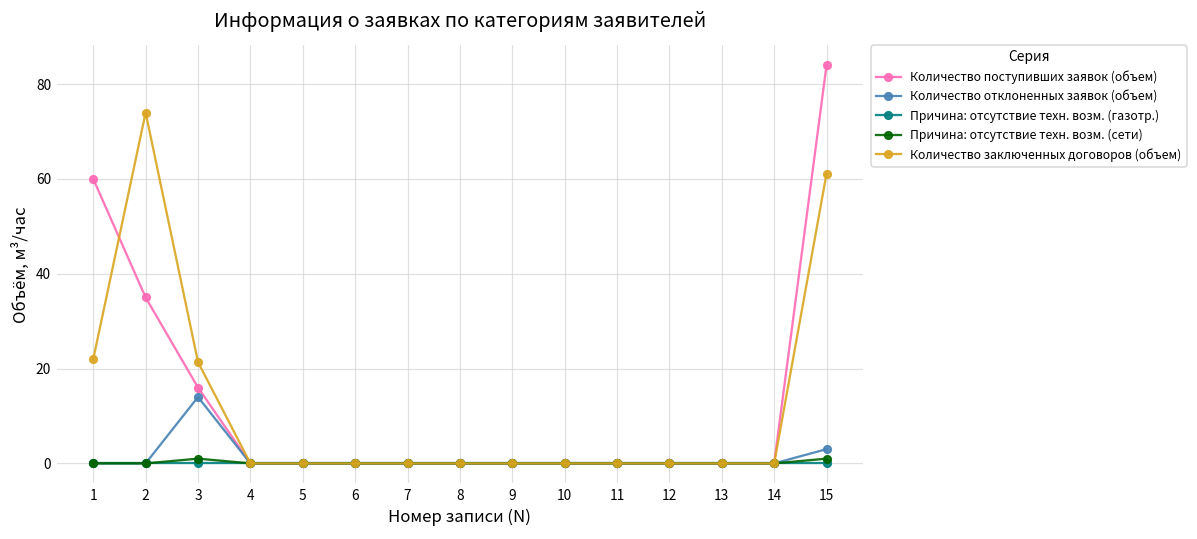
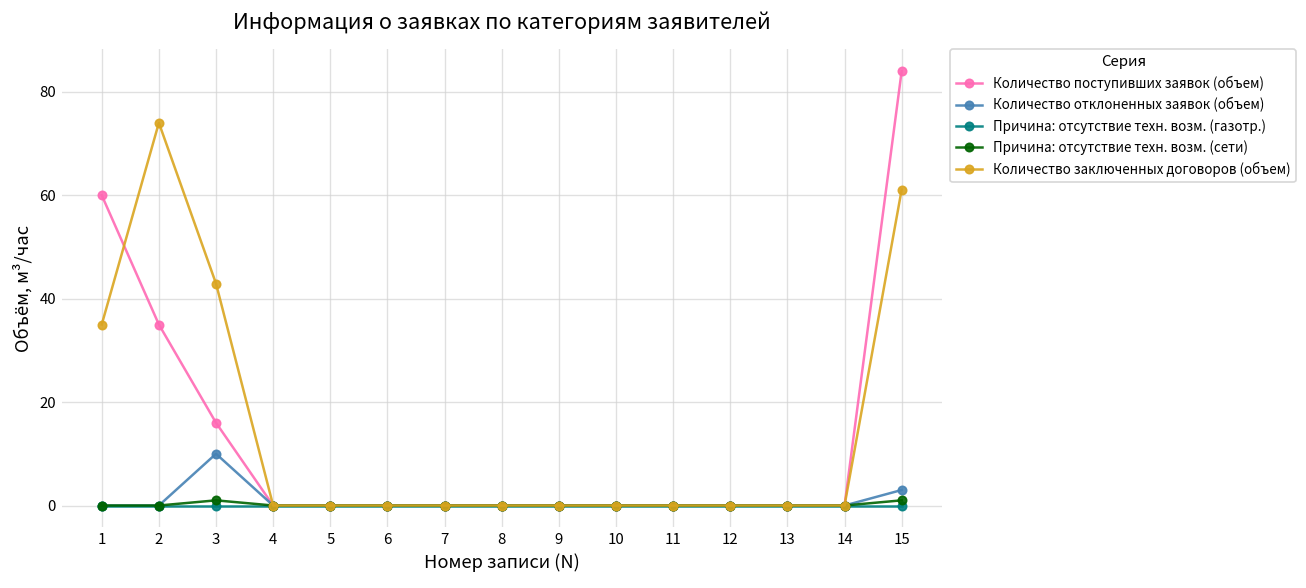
  {
    "Количество поступивших заявок (объем)": {
      "1": 60,
      "2": 35,
      "3": 16,
      "15": 84
    },
    "Количество отклоненных заявок (объем)": {
-     "3": 14,
+     "3": 10,
      "15": 3
    },
    "Причина: отсутствие техн. возм. (газотр.)": {
      "3": 0,
      "15": 0
    },
    "Причина: отсутствие техн. возм. (сети)": {
      "3": 1,
      "15": 1
    },
    "Количество заключенных договоров (объем)": {
-     "1": 22,
+     "1": 35,
      "2": 74,
-     "3": 21,
+     "3": 43,
      "15": 61
    }
  }
